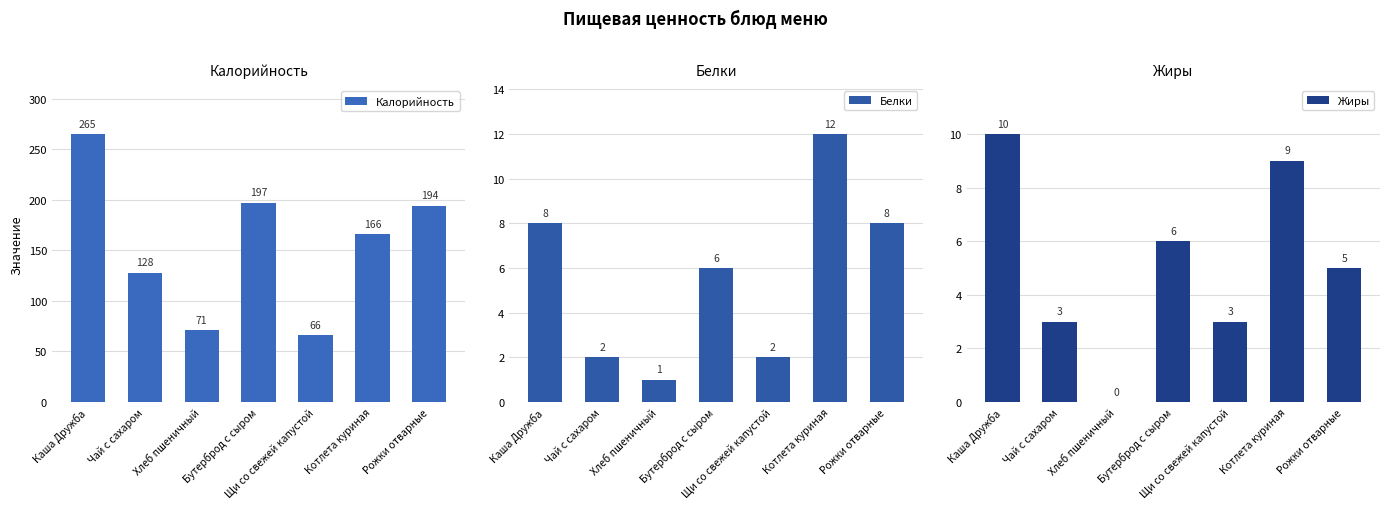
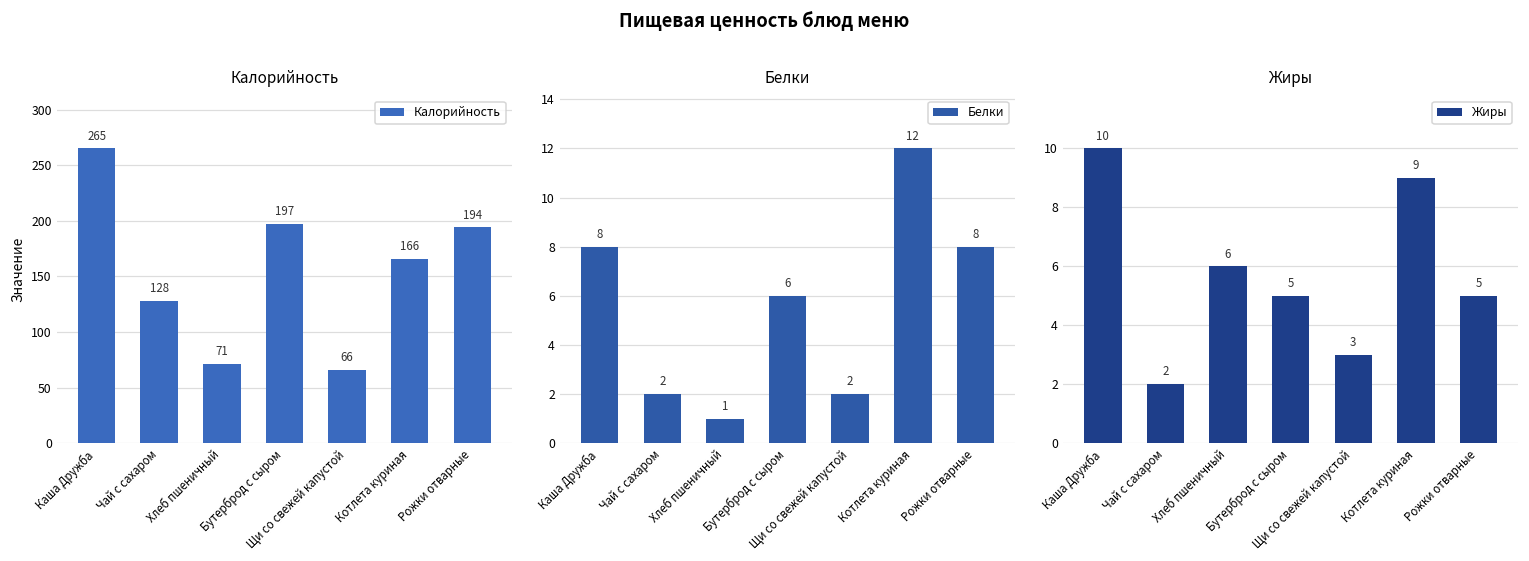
  {
    "Калорийность": {
      "Каша Дружба": 265,
      "Чай с сахаром": 128,
      "Хлеб пшеничный": 71,
      "Бутерброд с сыром": 197,
      "Щи со свежей капустой": 66,
      "Котлета куриная": 166,
      "Рожки отварные": 194
    },
    "Белки": {
      "Каша Дружба": 8,
      "Чай с сахаром": 2,
      "Хлеб пшеничный": 1,
      "Бутерброд с сыром": 6,
      "Щи со свежей капустой": 2,
      "Котлета куриная": 12,
      "Рожки отварные": 8
    },
    "Жиры": {
      "Каша Дружба": 10,
-     "Чай с сахаром": 3,
-     "Хлеб пшеничный": 0,
-     "Бутерброд с сыром": 6,
+     "Чай с сахаром": 2,
+     "Хлеб пшеничный": 6,
+     "Бутерброд с сыром": 5,
      "Щи со свежей капустой": 3,
      "Котлета куриная": 9,
      "Рожки отварные": 5
    }
  }
